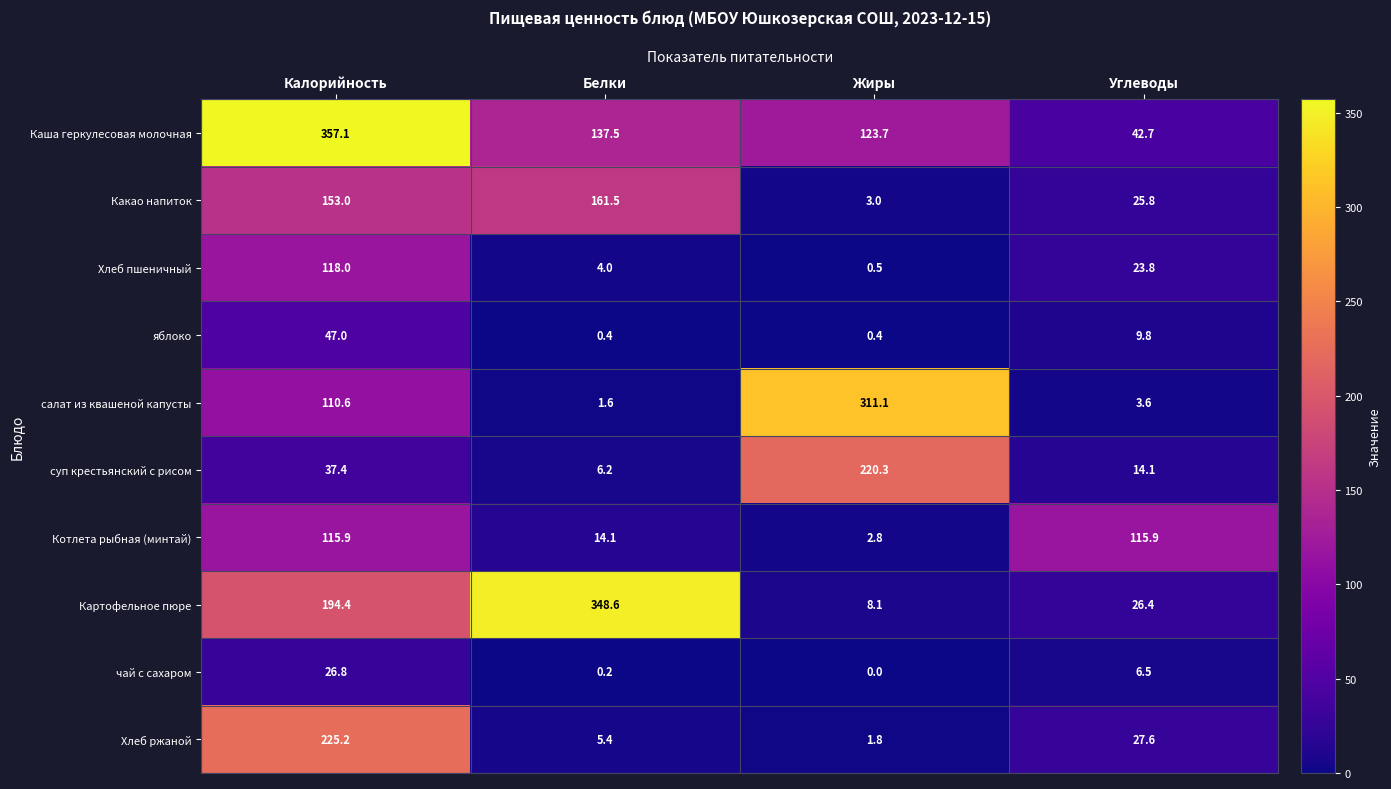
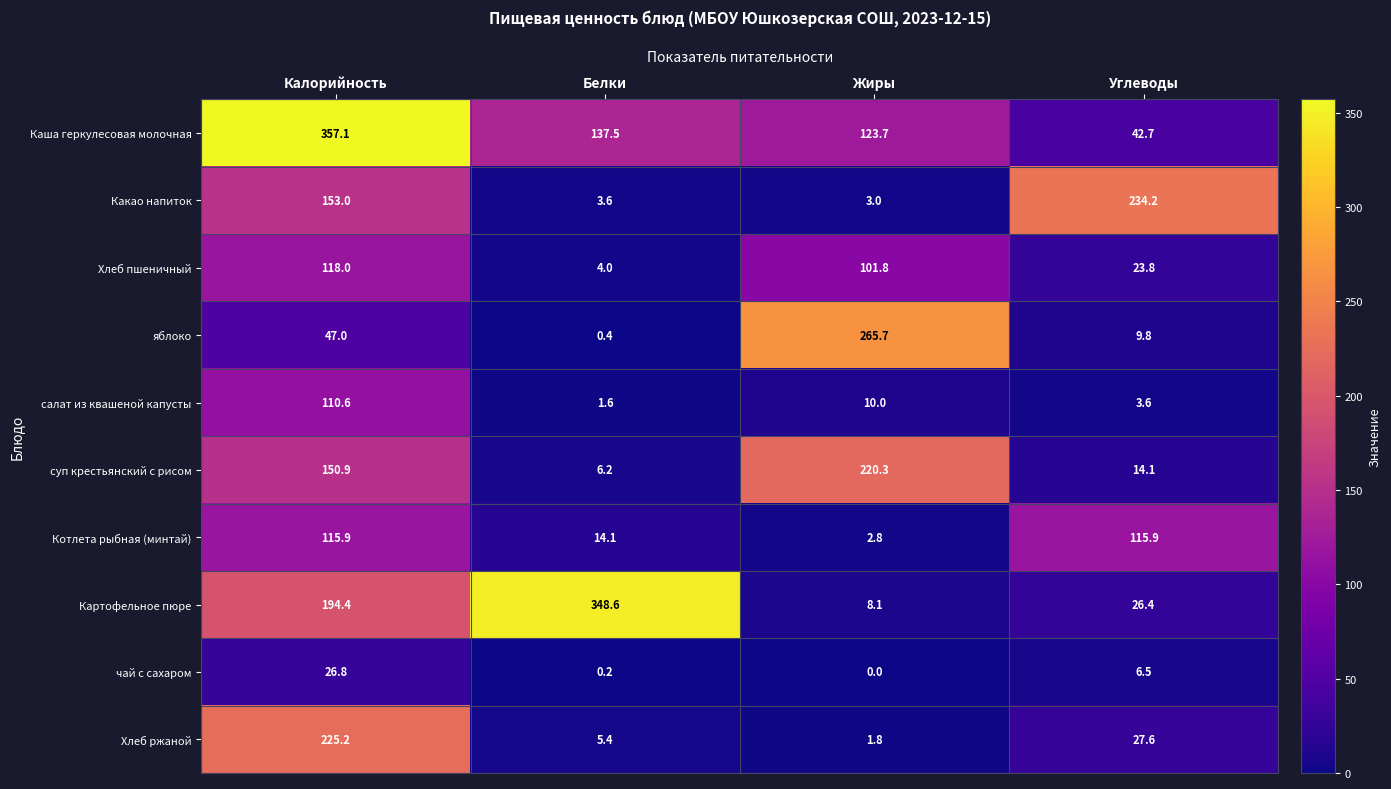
  {
    "Каша геркулесовая молочная": {
      "Калорийность": 357.1,
      "Белки": 137.5,
      "Жиры": 123.7,
      "Углеводы": 42.7
    },
    "Какао напиток": {
      "Калорийность": 153.0,
-     "Белки": 161.5,
+     "Белки": 3.6,
      "Жиры": 3.0,
-     "Углеводы": 25.8
+     "Углеводы": 234.2
    },
    "Хлеб пшеничный": {
      "Калорийность": 118.0,
      "Белки": 4.0,
-     "Жиры": 0.5,
+     "Жиры": 101.8,
      "Углеводы": 23.8
    },
    "яблоко": {
      "Калорийность": 47.0,
      "Белки": 0.4,
-     "Жиры": 0.4,
+     "Жиры": 265.7,
      "Углеводы": 9.8
    },
    "салат из квашеной капусты": {
      "Калорийность": 110.6,
      "Белки": 1.6,
-     "Жиры": 311.1,
+     "Жиры": 10.0,
      "Углеводы": 3.6
    },
    "суп крестьянский с рисом": {
-     "Калорийность": 37.4,
+     "Калорийность": 150.9,
      "Белки": 6.2,
      "Жиры": 220.3,
      "Углеводы": 14.1
    },
    "Котлета рыбная (минтай)": {
      "Калорийность": 115.9,
      "Белки": 14.1,
      "Жиры": 2.8,
      "Углеводы": 115.9
    },
    "Картофельное пюре": {
      "Калорийность": 194.4,
      "Белки": 348.6,
      "Жиры": 8.1,
      "Углеводы": 26.4
    },
    "чай с сахаром": {
      "Калорийность": 26.8,
      "Белки": 0.2,
      "Жиры": 0.0,
      "Углеводы": 6.5
    },
    "Хлеб ржаной": {
      "Калорийность": 225.2,
      "Белки": 5.4,
      "Жиры": 1.8,
      "Углеводы": 27.6
    }
  }
